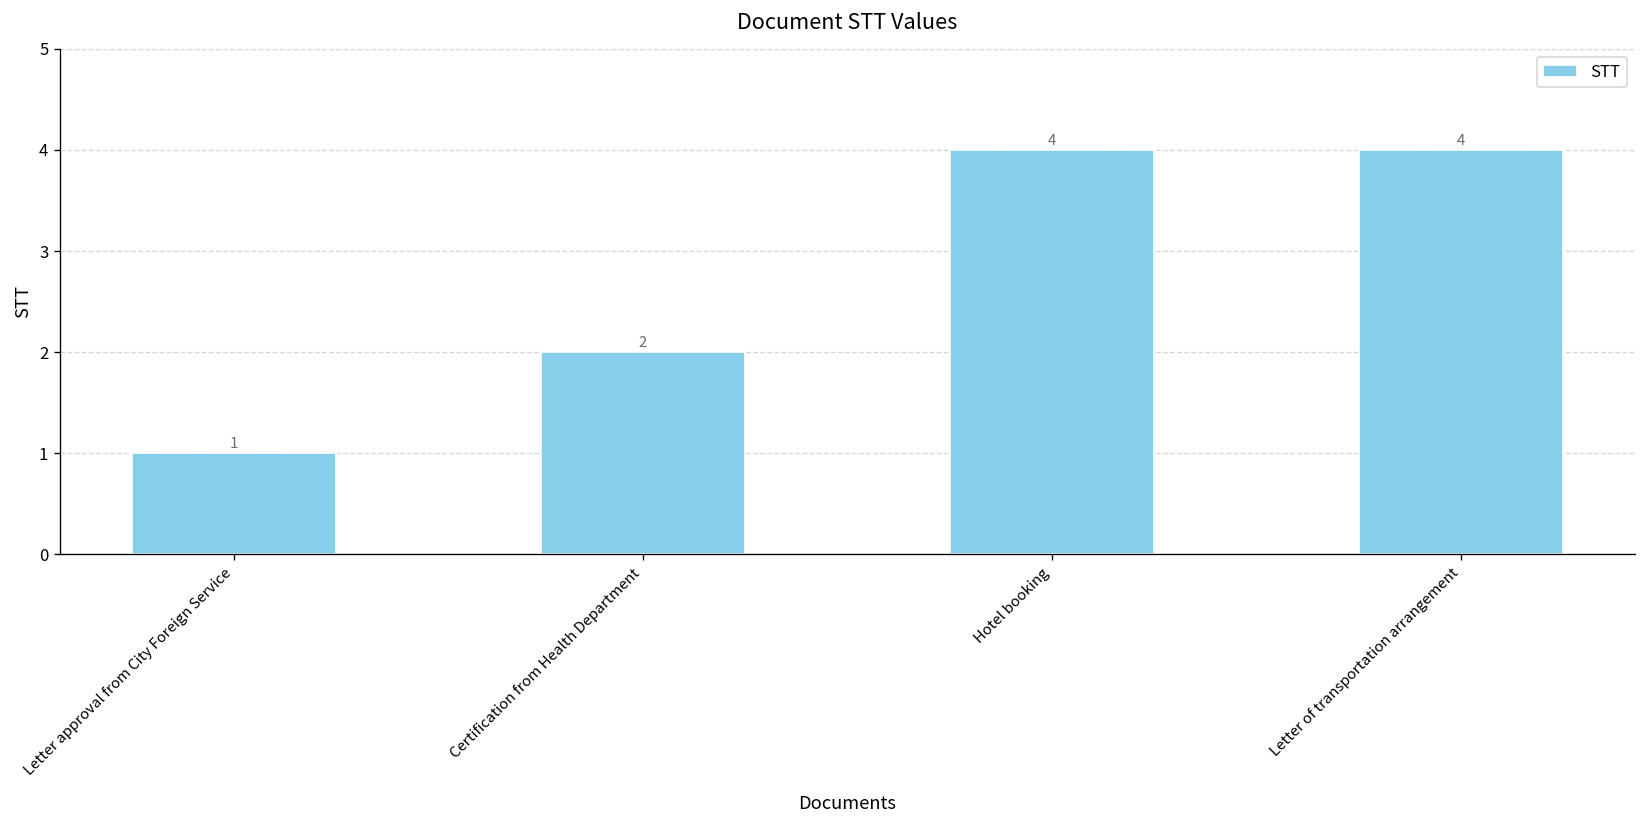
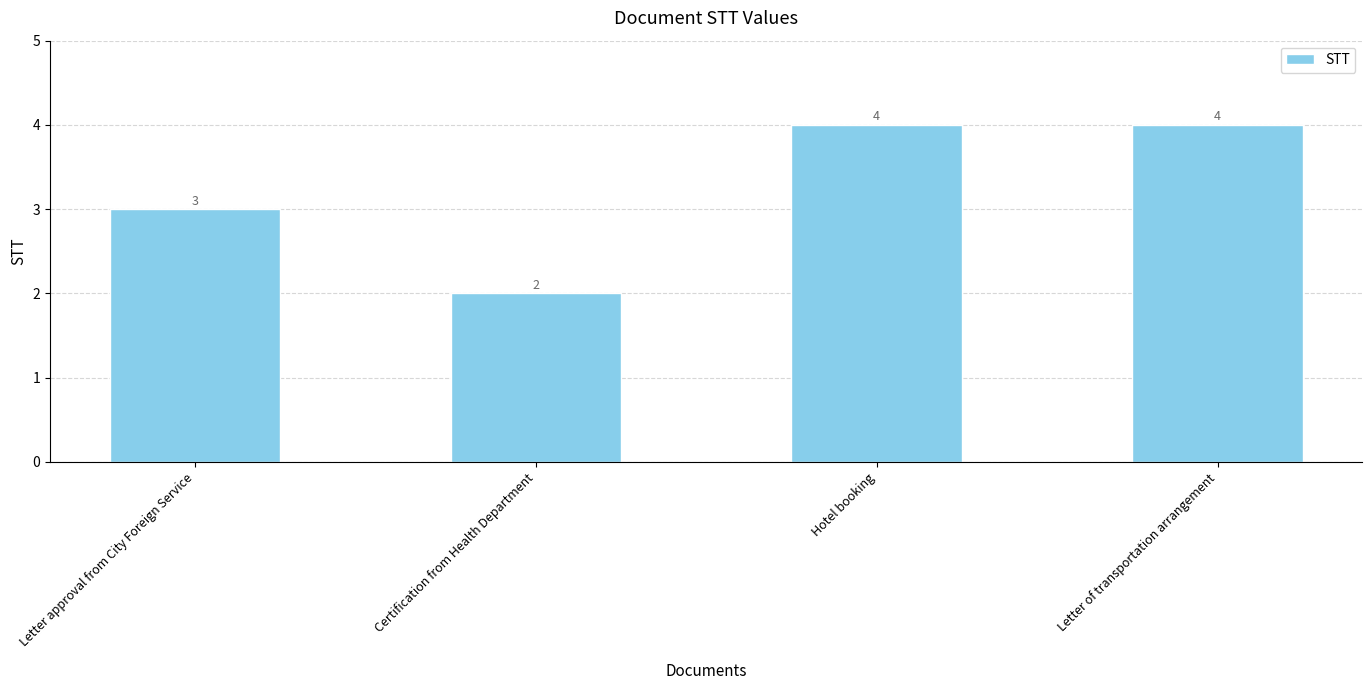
  {
-   "Letter approval from City Foreign Service": 1,
+   "Letter approval from City Foreign Service": 3,
    "Certification from Health Department": 2,
    "Hotel booking": 4,
    "Letter of transportation arrangement": 4
  }
